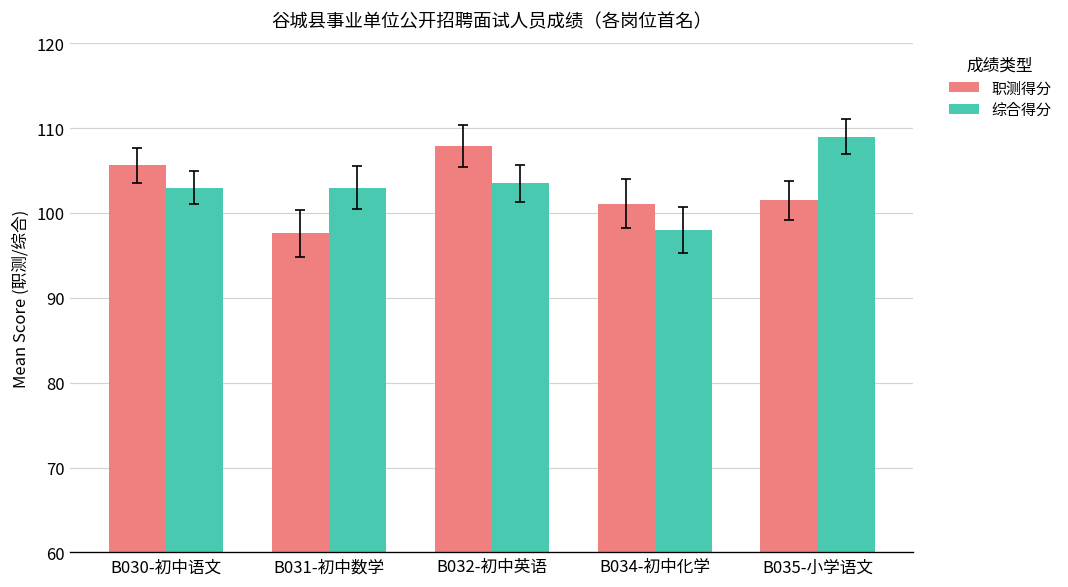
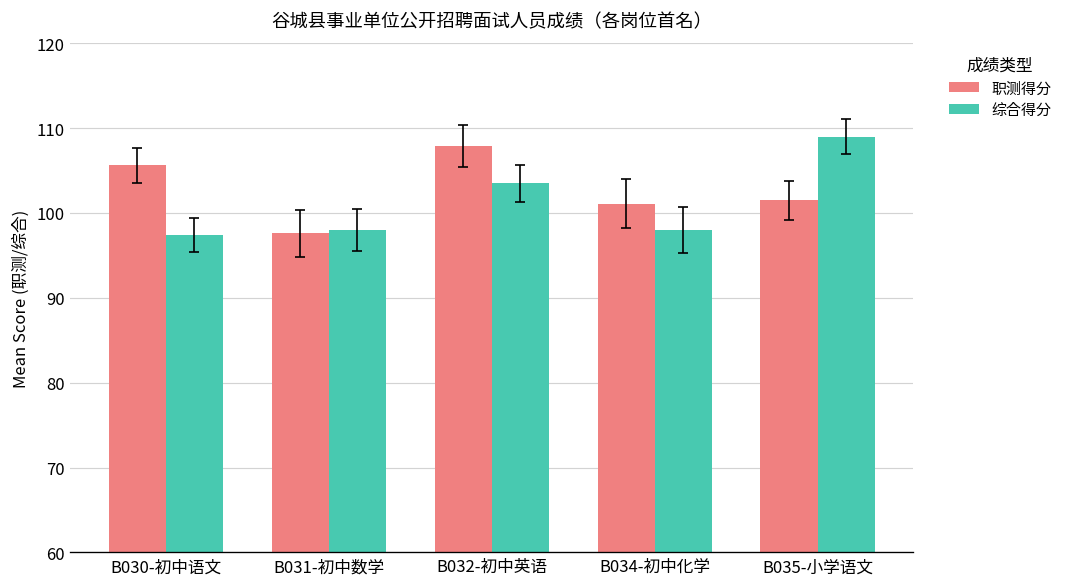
  {
    "职测得分": {
      "B030-初中语文": 106,
      "B031-初中数学": 98,
      "B032-初中英语": 108,
      "B034-初中化学": 101,
      "B035-小学语文": 102
    },
    "综合得分": {
-     "B030-初中语文": 103,
-     "B031-初中数学": 103,
+     "B030-初中语文": 97,
+     "B031-初中数学": 98,
      "B032-初中英语": 104,
      "B034-初中化学": 98,
      "B035-小学语文": 109
    }
  }
